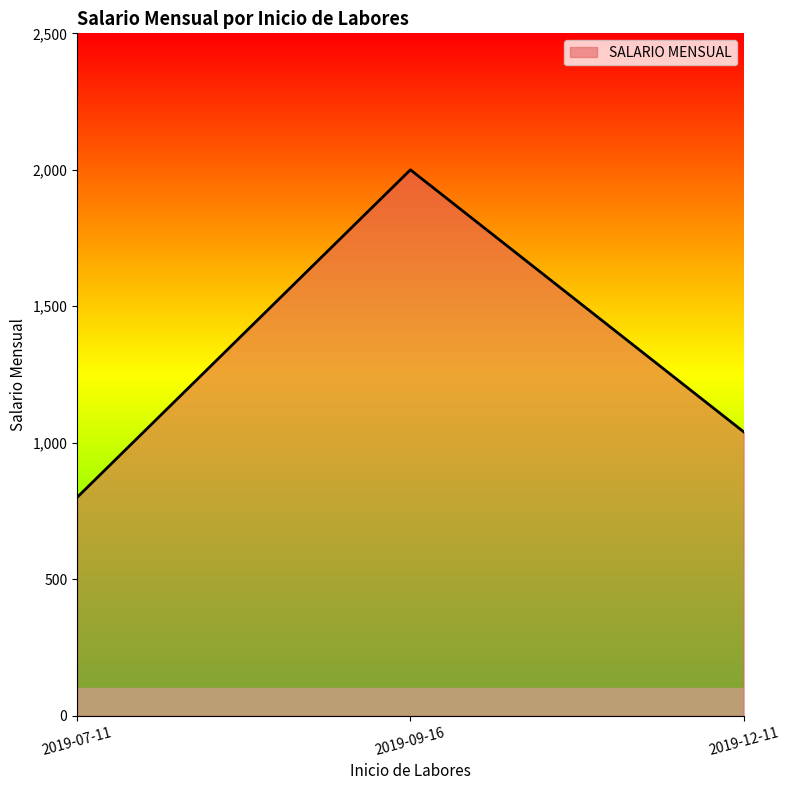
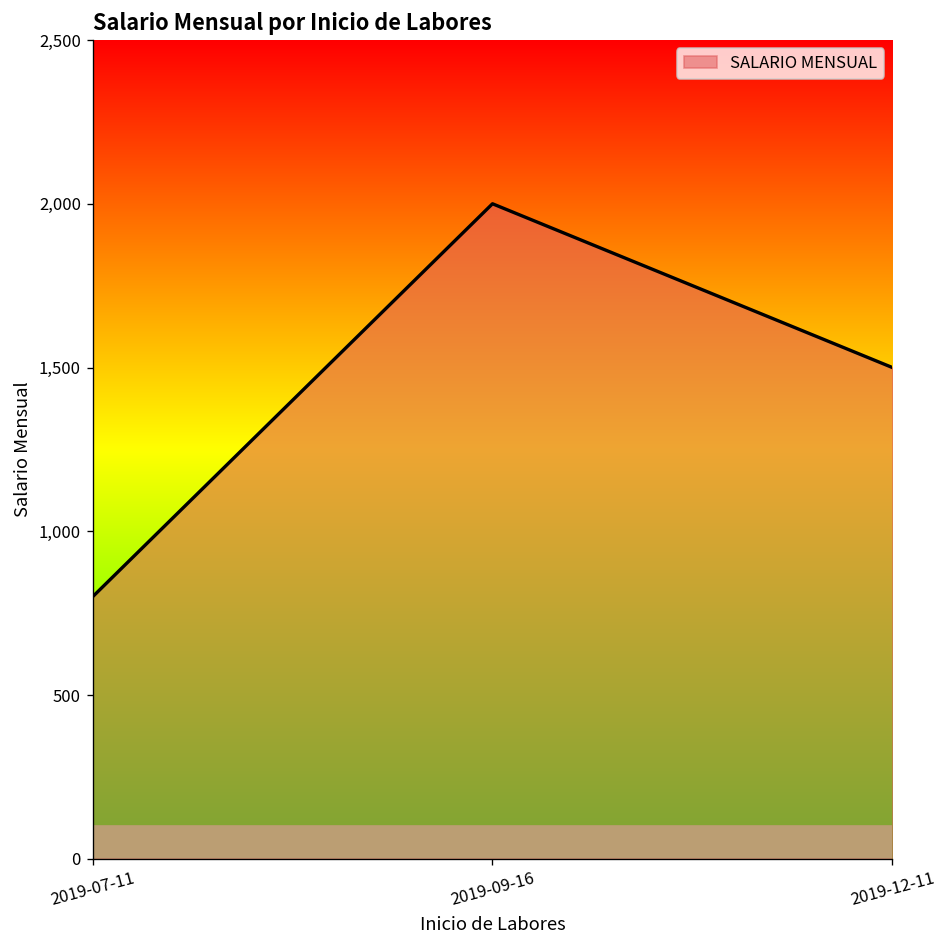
  {
    "2019-07-11": "800",
    "2019-09-16": "2,000",
-   "2019-12-11": "1,040"
+   "2019-12-11": "1,500"
  }
